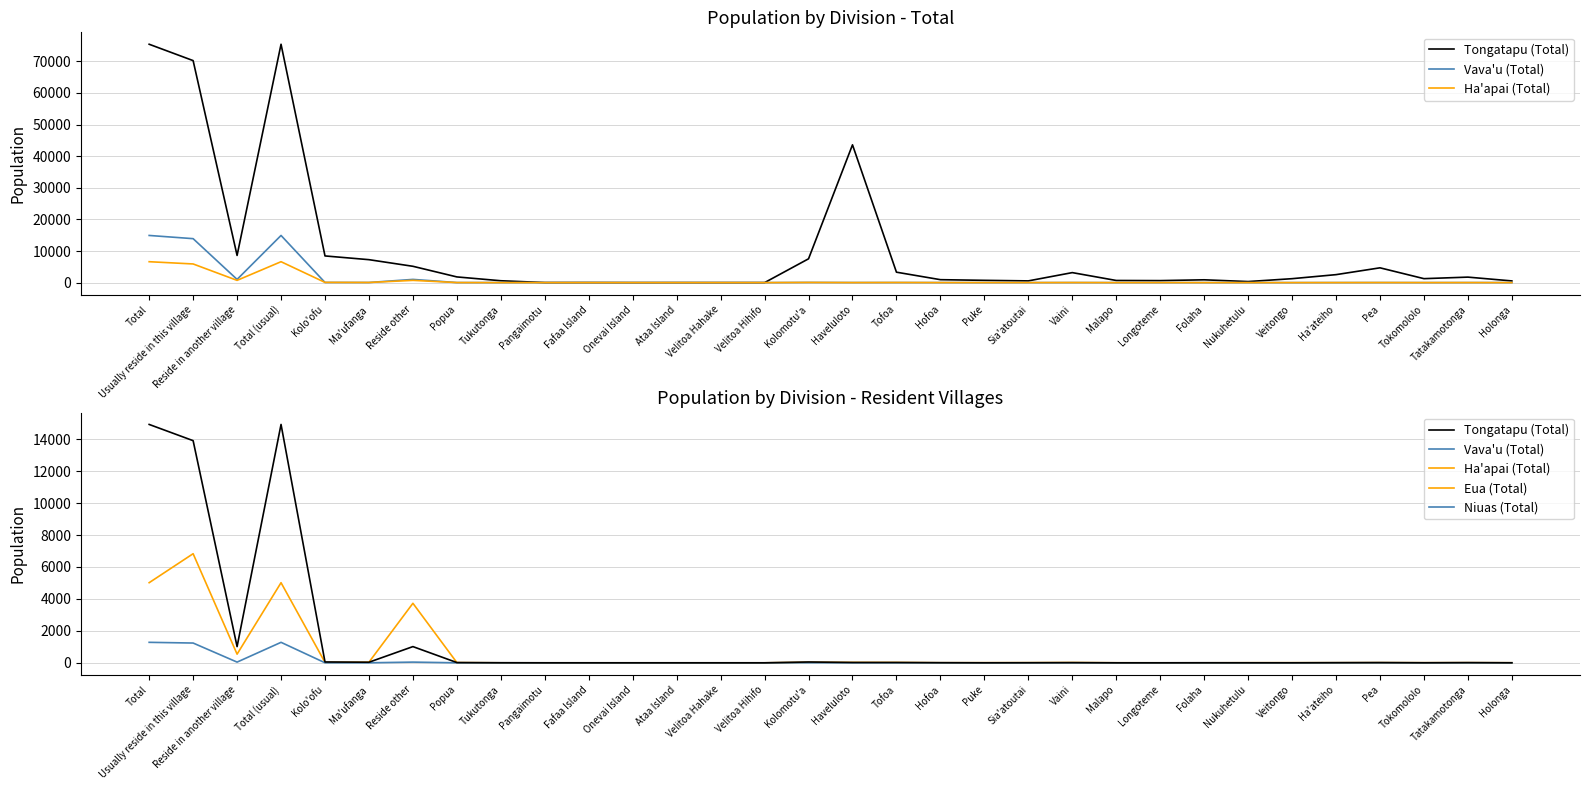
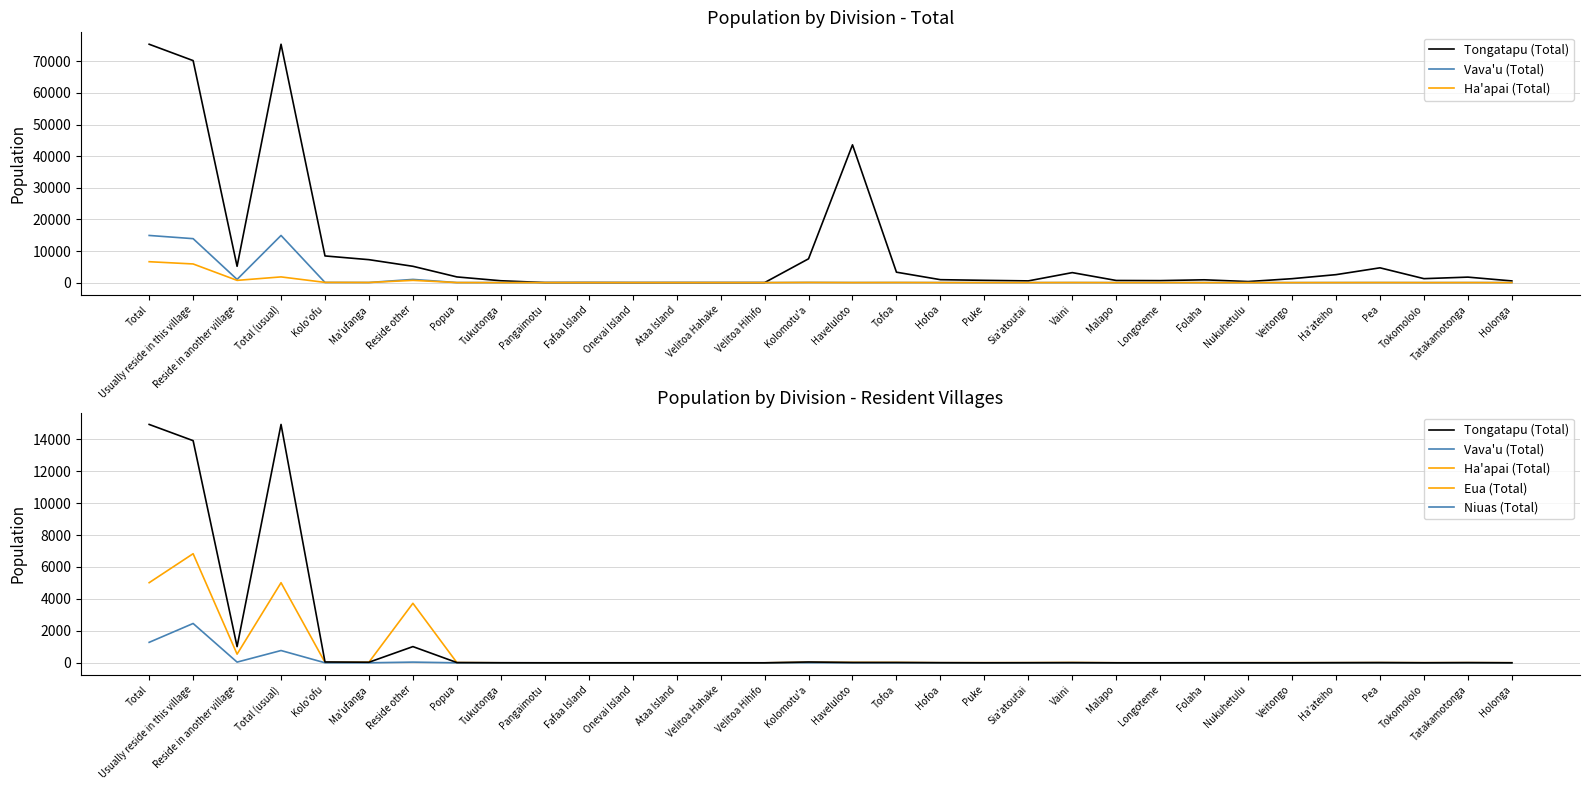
  {
    "Population by Division - Total": {
      "Tongatapu (Total)": {
        "Total": 75000,
        "Usually reside in this village": 70000,
-       "Reside in another village": 9000,
+       "Reside in another village": 5000,
        "Total (usual)": 75000,
        "Kolo'ofu": 8000,
        "Ma'ufanga": 7000,
        "Reside other": 5000,
        "Popua": 2000,
        "Kolomotu'a": 8000,
        "Haveluloto": 44000,
        "Tofoa": 3000,
        "Hofoa": 1000,
        "Vaini": 3000,
        "Folaha": 1000,
        "Veitongo": 1000,
        "Ha'ateiho": 3000,
        "Pea": 5000,
        "Tokomololo": 1000,
        "Tatakamotonga": 2000
      },
      "Vava'u (Total)": {
        "Total": 15000,
        "Usually reside in this village": 14000,
        "Total (usual)": 15000
      },
      "Ha'apai (Total)": {
        "Total": 7000,
        "Usually reside in this village": 6000,
-       "Total (usual)": 7000
+       "Total (usual)": 2000
      }
    },
    "Population by Division - Resident Villages": {
      "Eua (Total)": {
        "Total": 5000,
        "Usually reside in this village": 6800,
        "Reside in another village": 500,
        "Total (usual)": 5000,
        "Reside other": 3700
      },
      "Niuas (Total)": {
        "Total": 1300,
-       "Usually reside in this village": 1200,
+       "Usually reside in this village": 2500,
        "Reside in another village": 0,
-       "Total (usual)": 1300,
+       "Total (usual)": 800,
        "Reside other": 0
      }
    }
  }
